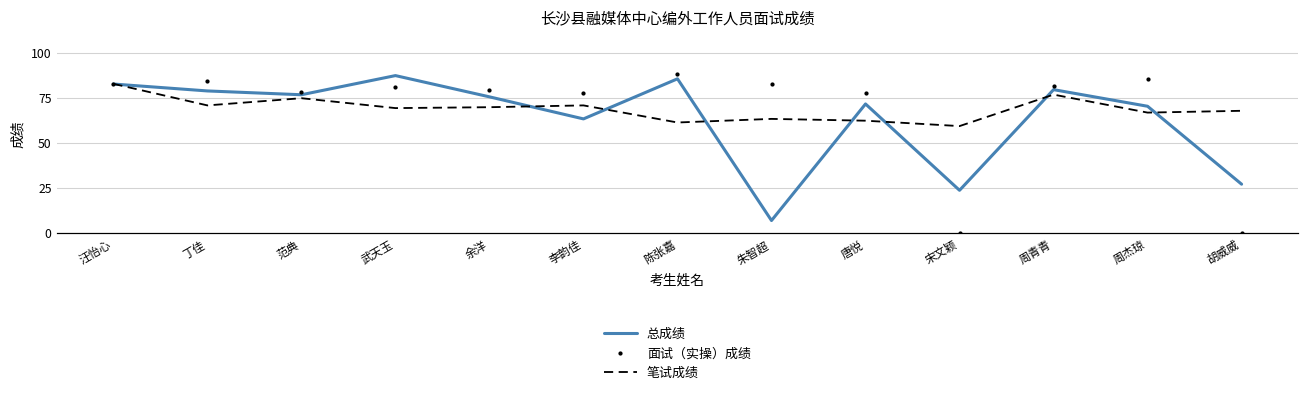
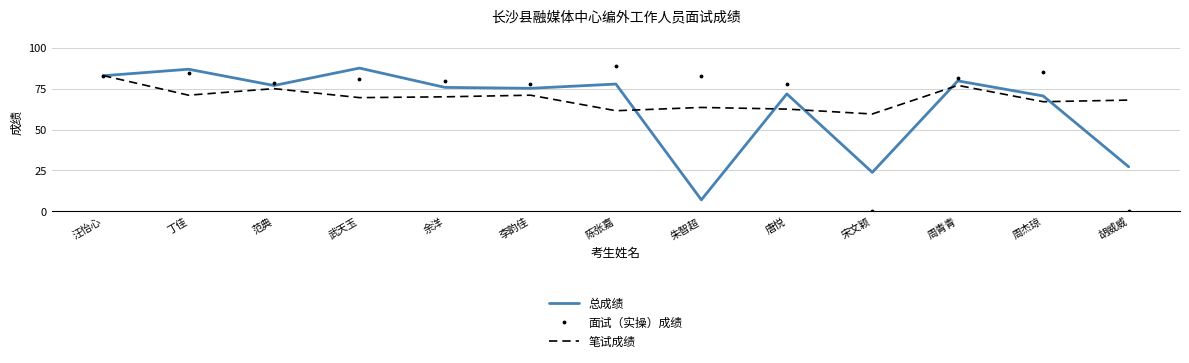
  {
    "总成绩": {
-     "丁佳": 79,
+     "丁佳": 87,
      "武天玉": 88,
      "余洋": 76,
-     "李韵佳": 64,
-     "陈张嘉": 86,
+     "李韵佳": 75,
+     "陈张嘉": 78,
      "朱智超": 7,
      "唐悦": 72,
      "宋文颖": 24,
      "周青青": 80,
      "周杰琼": 71,
      "胡威威": 27
    }
  }
